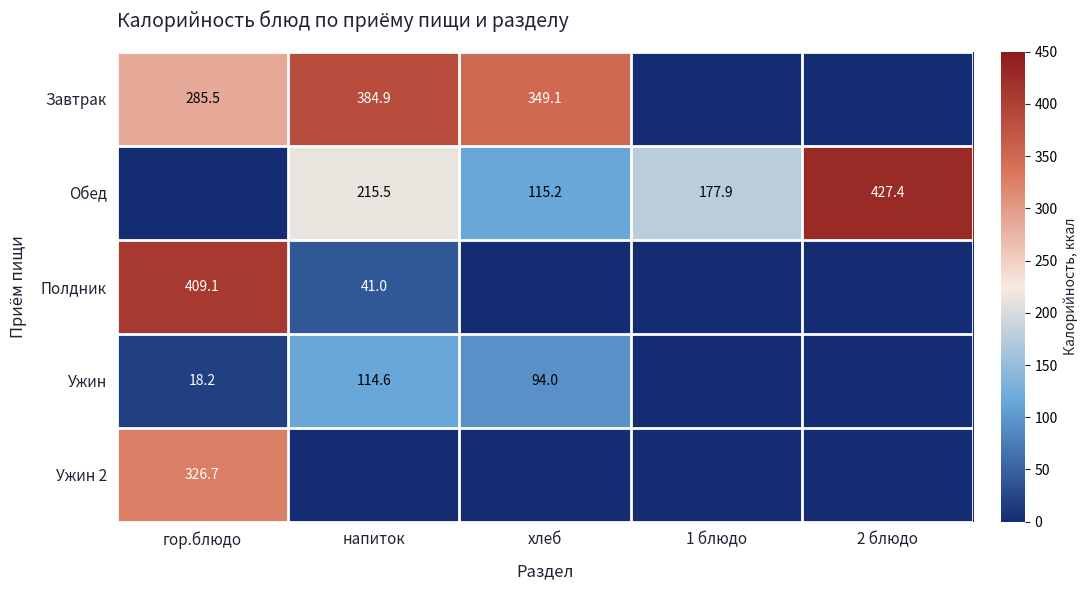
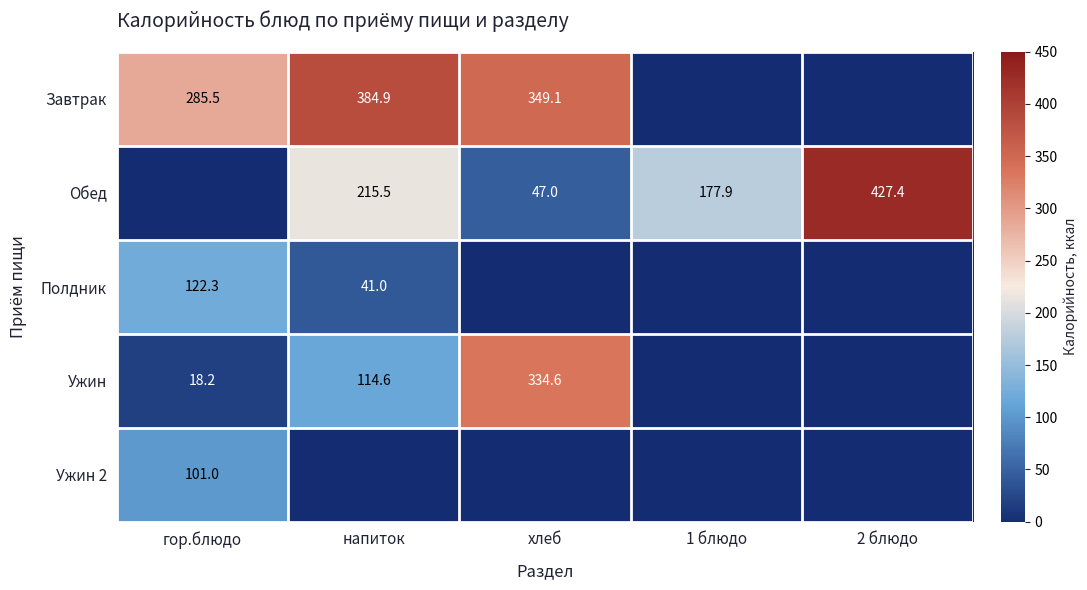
  {
    "Завтрак": {
      "гор.блюдо": 285.5,
      "напиток": 384.9,
      "хлеб": 349.1
    },
    "Обед": {
      "напиток": 215.5,
-     "хлеб": 115.2,
+     "хлеб": 47.0,
      "1 блюдо": 177.9,
      "2 блюдо": 427.4
    },
    "Полдник": {
-     "гор.блюдо": 409.1,
+     "гор.блюдо": 122.3,
      "напиток": 41.0
    },
    "Ужин": {
      "гор.блюдо": 18.2,
      "напиток": 114.6,
-     "хлеб": 94.0
+     "хлеб": 334.6
    },
    "Ужин 2": {
-     "гор.блюдо": 326.7
+     "гор.блюдо": 101.0
    }
  }
